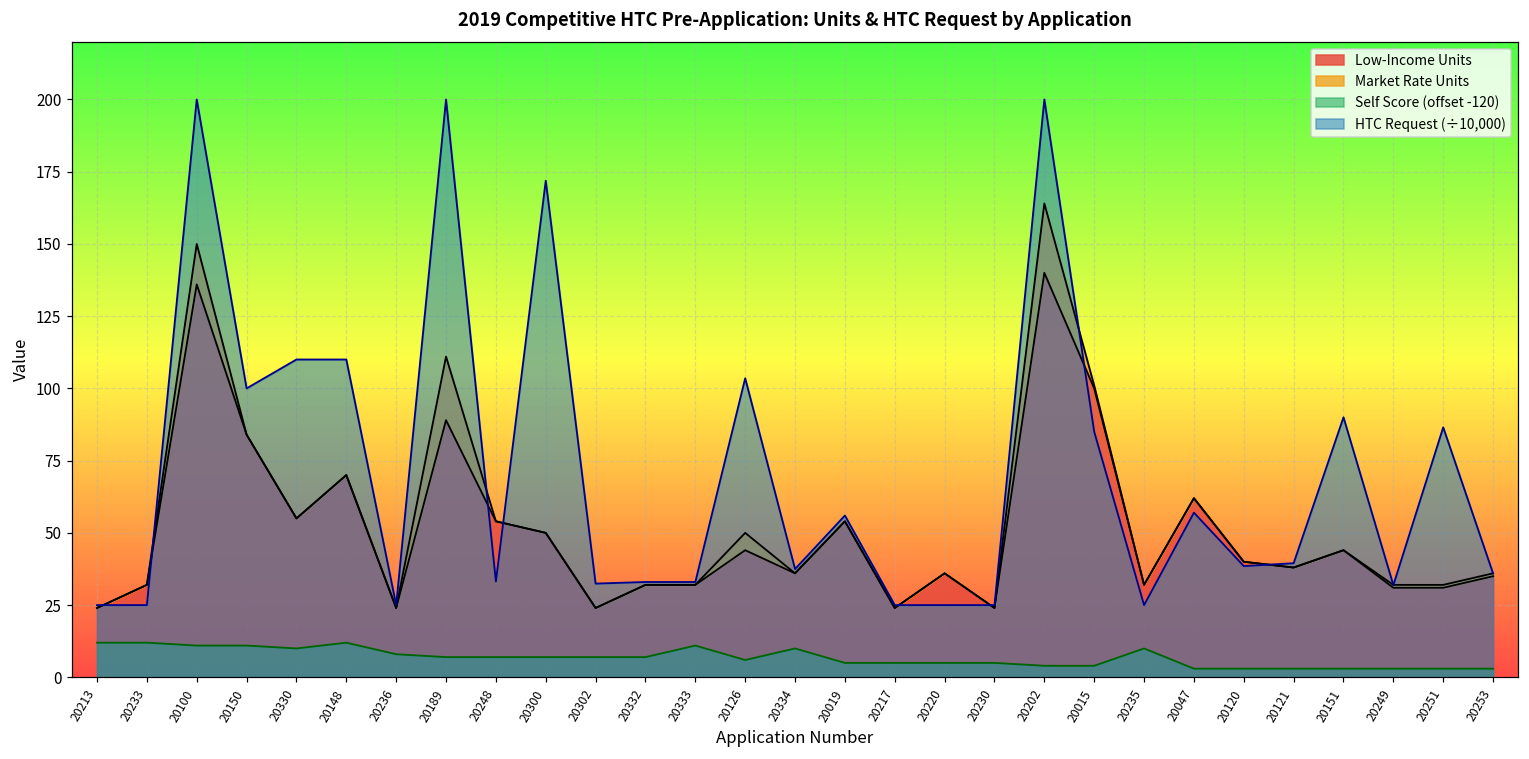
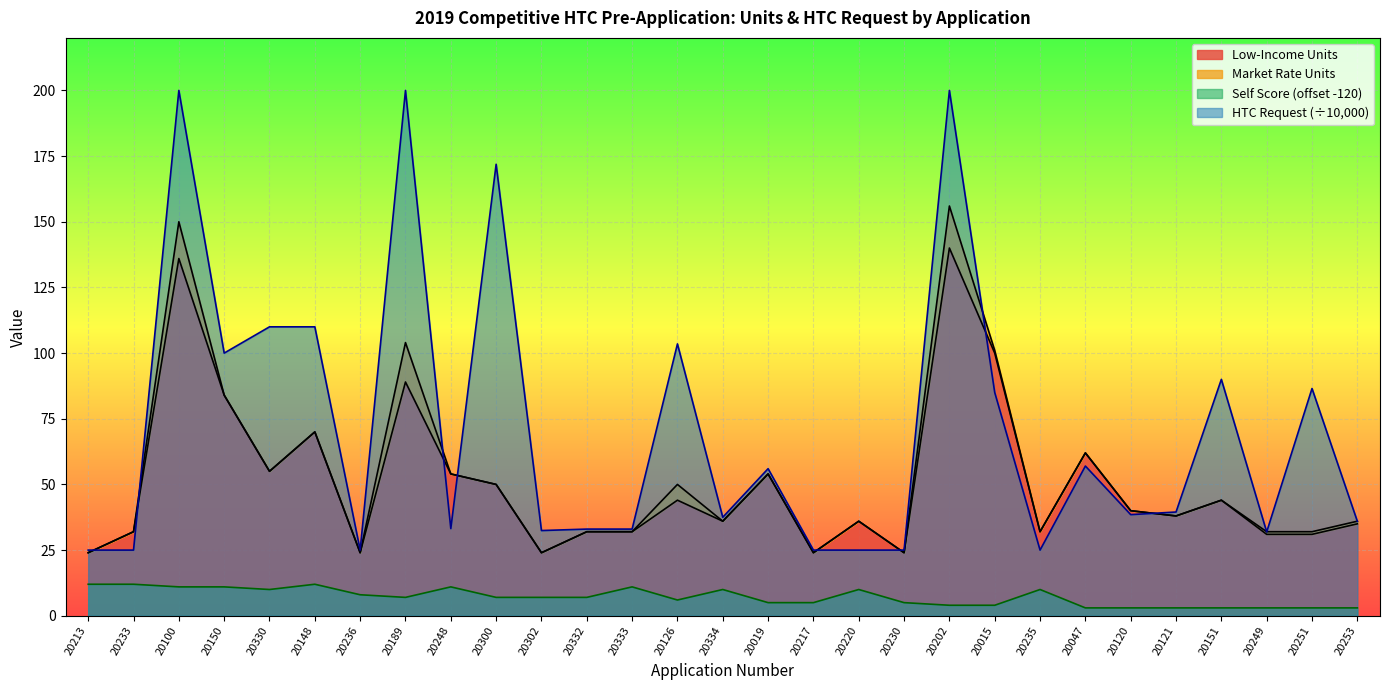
  {
    "Low-Income Units": {
      "20100": 136,
      "20189": 89,
      "20126": 44,
      "20202": 140,
      "20015": 100,
      "20251": 31
    },
    "Market Rate Units": {
      "20100": 150,
-     "20189": 111,
+     "20189": 104,
      "20126": 50,
-     "20202": 164,
+     "20202": 156,
      "20015": 101,
      "20251": 32
    },
    "Self Score (offset -120)": {
      "20213": 12,
      "20233": 12,
      "20100": 11,
      "20150": 11,
      "20330": 10,
      "20148": 12,
      "20236": 8,
      "20189": 7,
-     "20248": 7,
+     "20248": 11,
      "20300": 7,
      "20302": 7,
      "20332": 7,
      "20333": 11,
      "20126": 6,
      "20334": 10,
      "20019": 5,
      "20217": 5,
-     "20220": 5,
+     "20220": 10,
      "20230": 5,
      "20202": 4,
      "20015": 4,
      "20235": 10,
      "20047": 3,
      "20120": 3,
      "20121": 3,
      "20151": 3,
      "20249": 3,
      "20251": 3,
      "20253": 3
    },
    "HTC Request (÷10,000)": {
      "20213": 25,
      "20233": 25,
      "20100": 200,
      "20150": 100,
      "20330": 110,
      "20148": 110,
      "20236": 25,
      "20189": 200,
      "20248": 33,
      "20300": 172,
      "20302": 32,
      "20332": 33,
      "20333": 33,
      "20126": 104,
      "20334": 38,
      "20019": 56,
      "20217": 25,
      "20220": 25,
      "20230": 25,
      "20202": 200,
      "20015": 85,
      "20235": 25,
      "20047": 57,
      "20120": 39,
      "20121": 40,
      "20151": 90,
      "20251": 87
    }
  }
